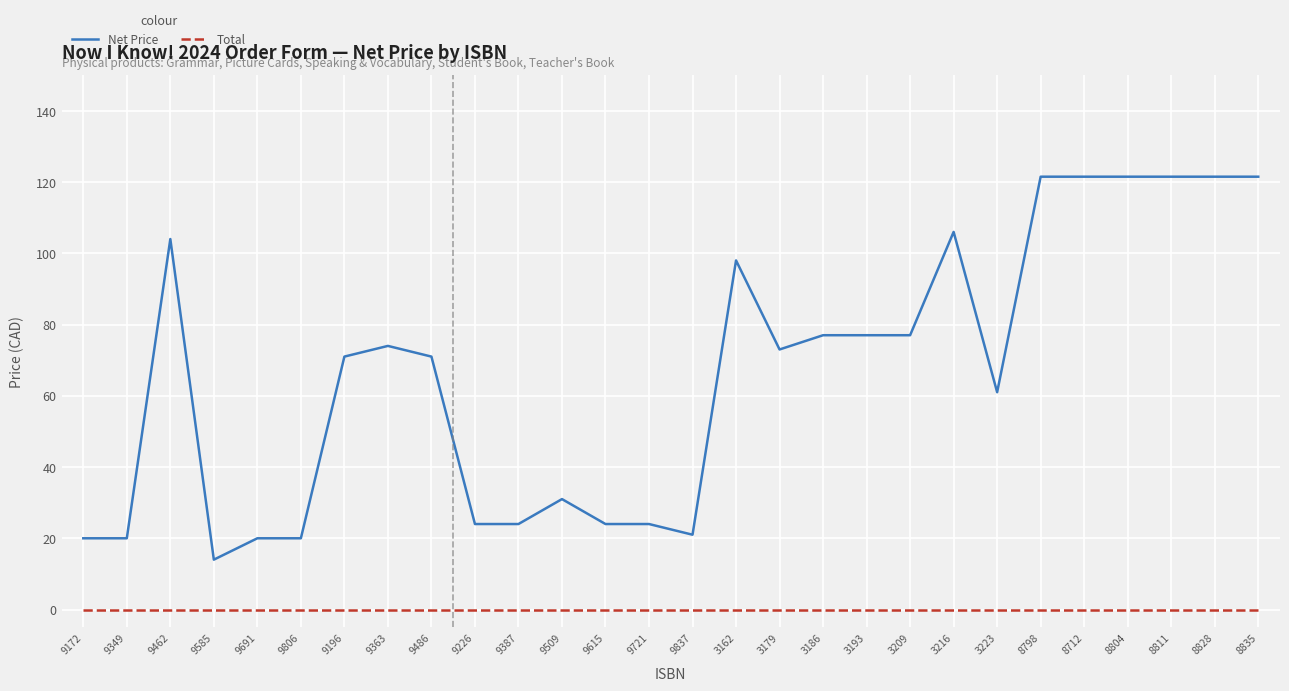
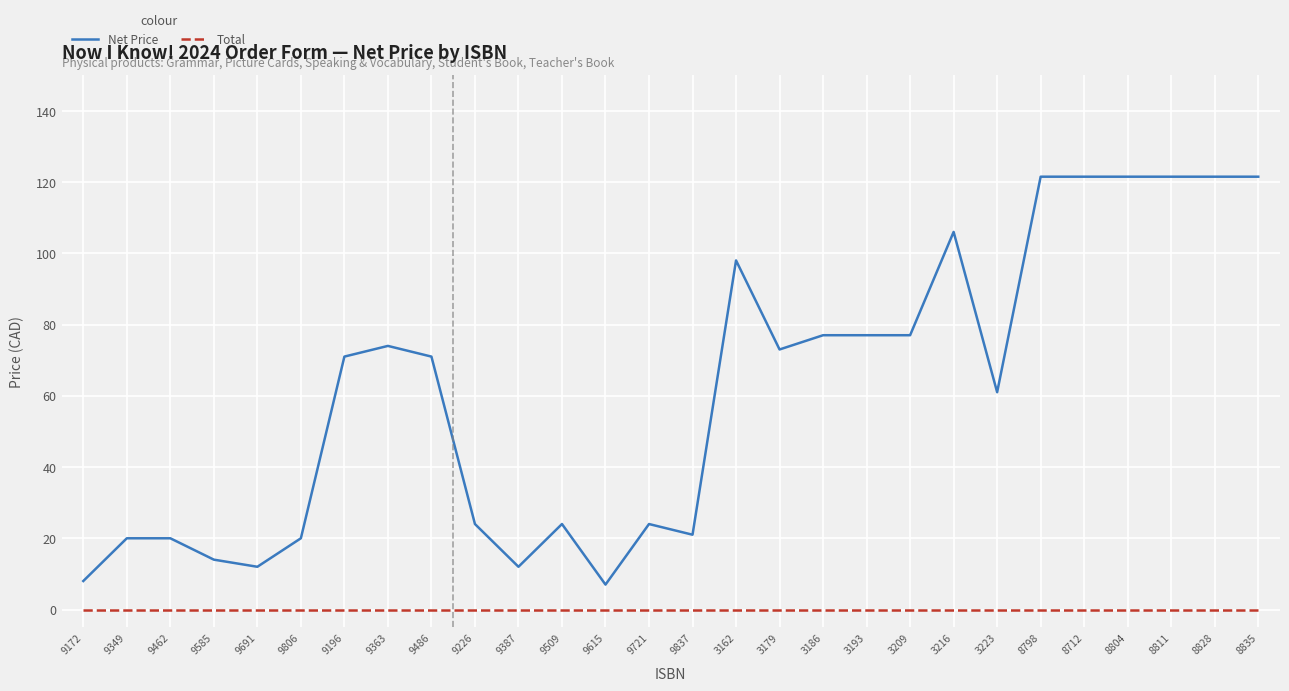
  {
    "Net Price": {
-     "9172": 20,
+     "9172": 8,
      "9349": 20,
-     "9462": 104,
+     "9462": 20,
      "9585": 14,
-     "9691": 20,
+     "9691": 12,
      "9806": 20,
      "9196": 71,
      "9363": 74,
      "9486": 71,
      "9226": 24,
-     "9387": 24,
-     "9509": 31,
-     "9615": 24,
+     "9387": 12,
+     "9509": 24,
+     "9615": 7,
      "9721": 24,
      "9837": 21,
      "3162": 98,
      "3179": 73,
      "3186": 77,
      "3193": 77,
      "3209": 77,
      "3216": 106,
      "3223": 61,
      "8798": 122,
      "8712": 122,
      "8804": 122,
      "8811": 122,
      "8828": 122,
      "8835": 122
    },
    "Total": {
      "9172": 0,
      "9349": 0,
      "9462": 0,
      "9585": 0,
      "9691": 0,
      "9806": 0,
      "9196": 0,
      "9363": 0,
      "9486": 0,
      "9226": 0,
      "9387": 0,
      "9509": 0,
      "9615": 0,
      "9721": 0,
      "9837": 0,
      "3162": 0,
      "3179": 0,
      "3186": 0,
      "3193": 0,
      "3209": 0,
      "3216": 0,
      "3223": 0,
      "8798": 0,
      "8712": 0,
      "8804": 0,
      "8811": 0,
      "8828": 0,
      "8835": 0
    }
  }
